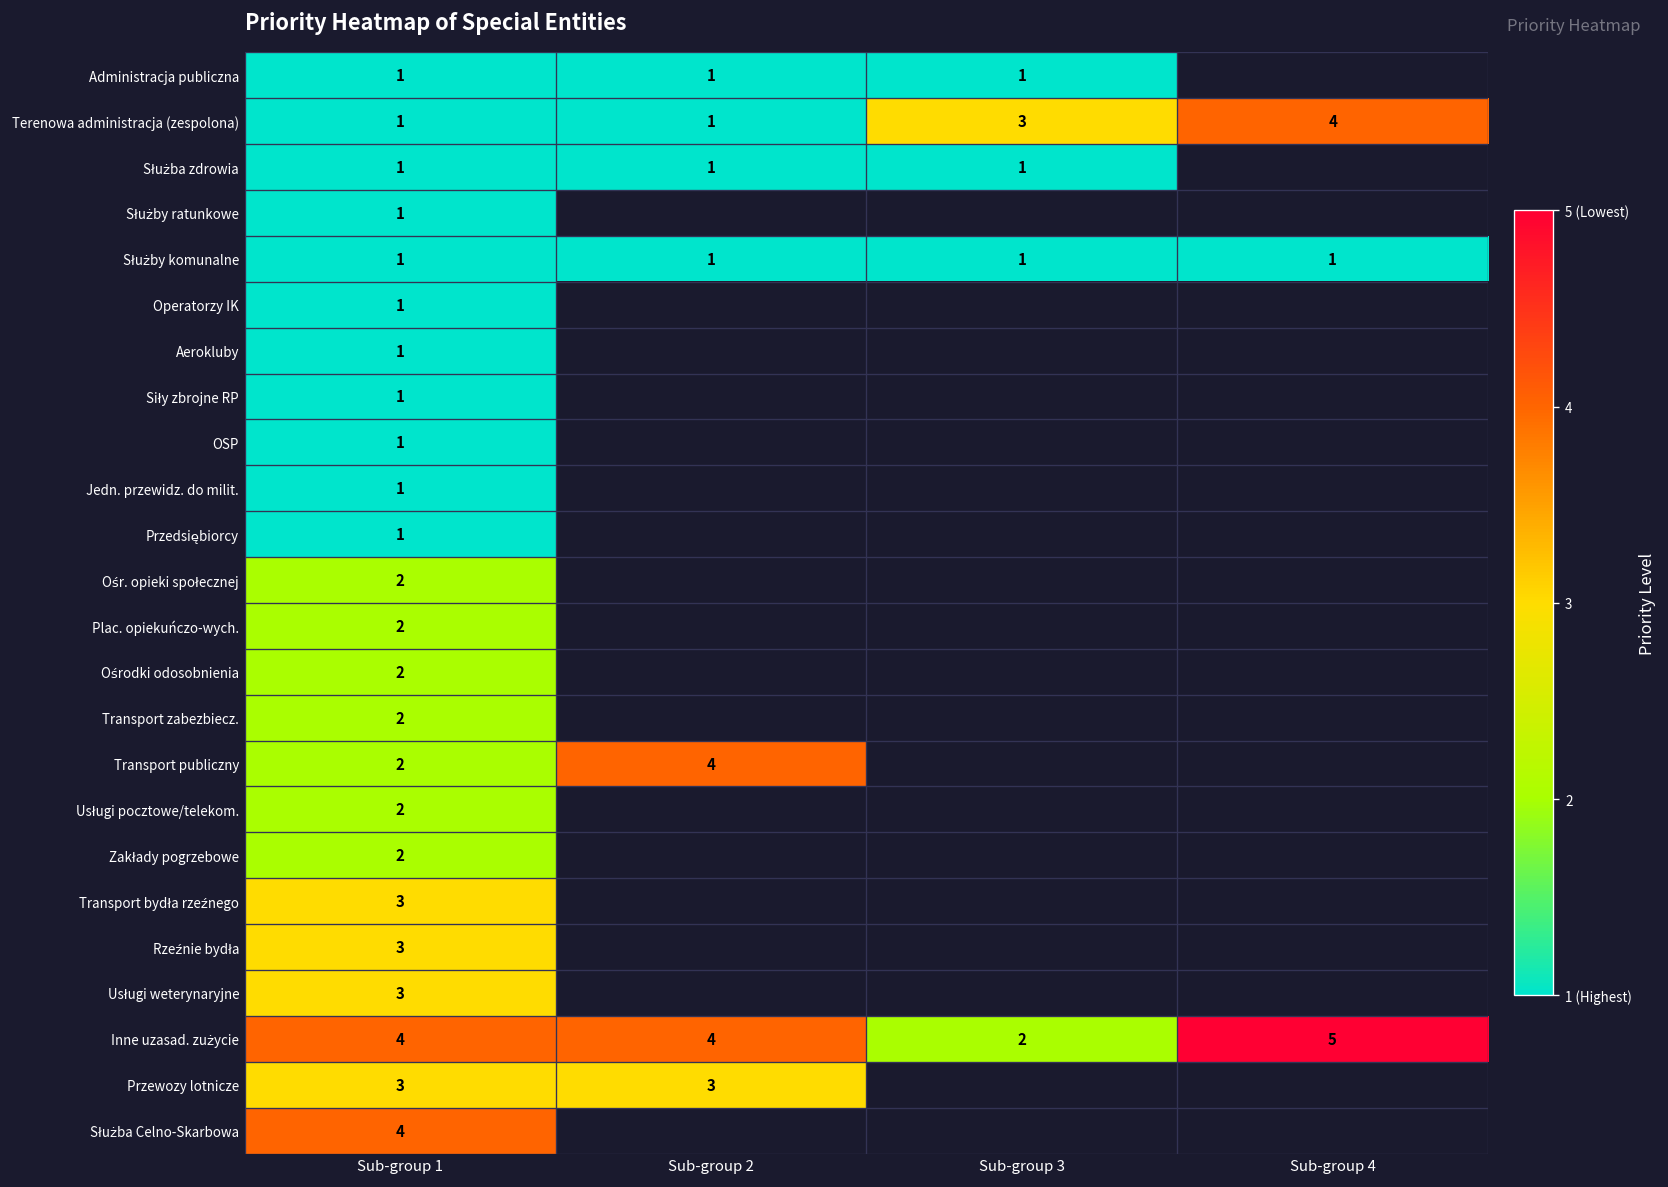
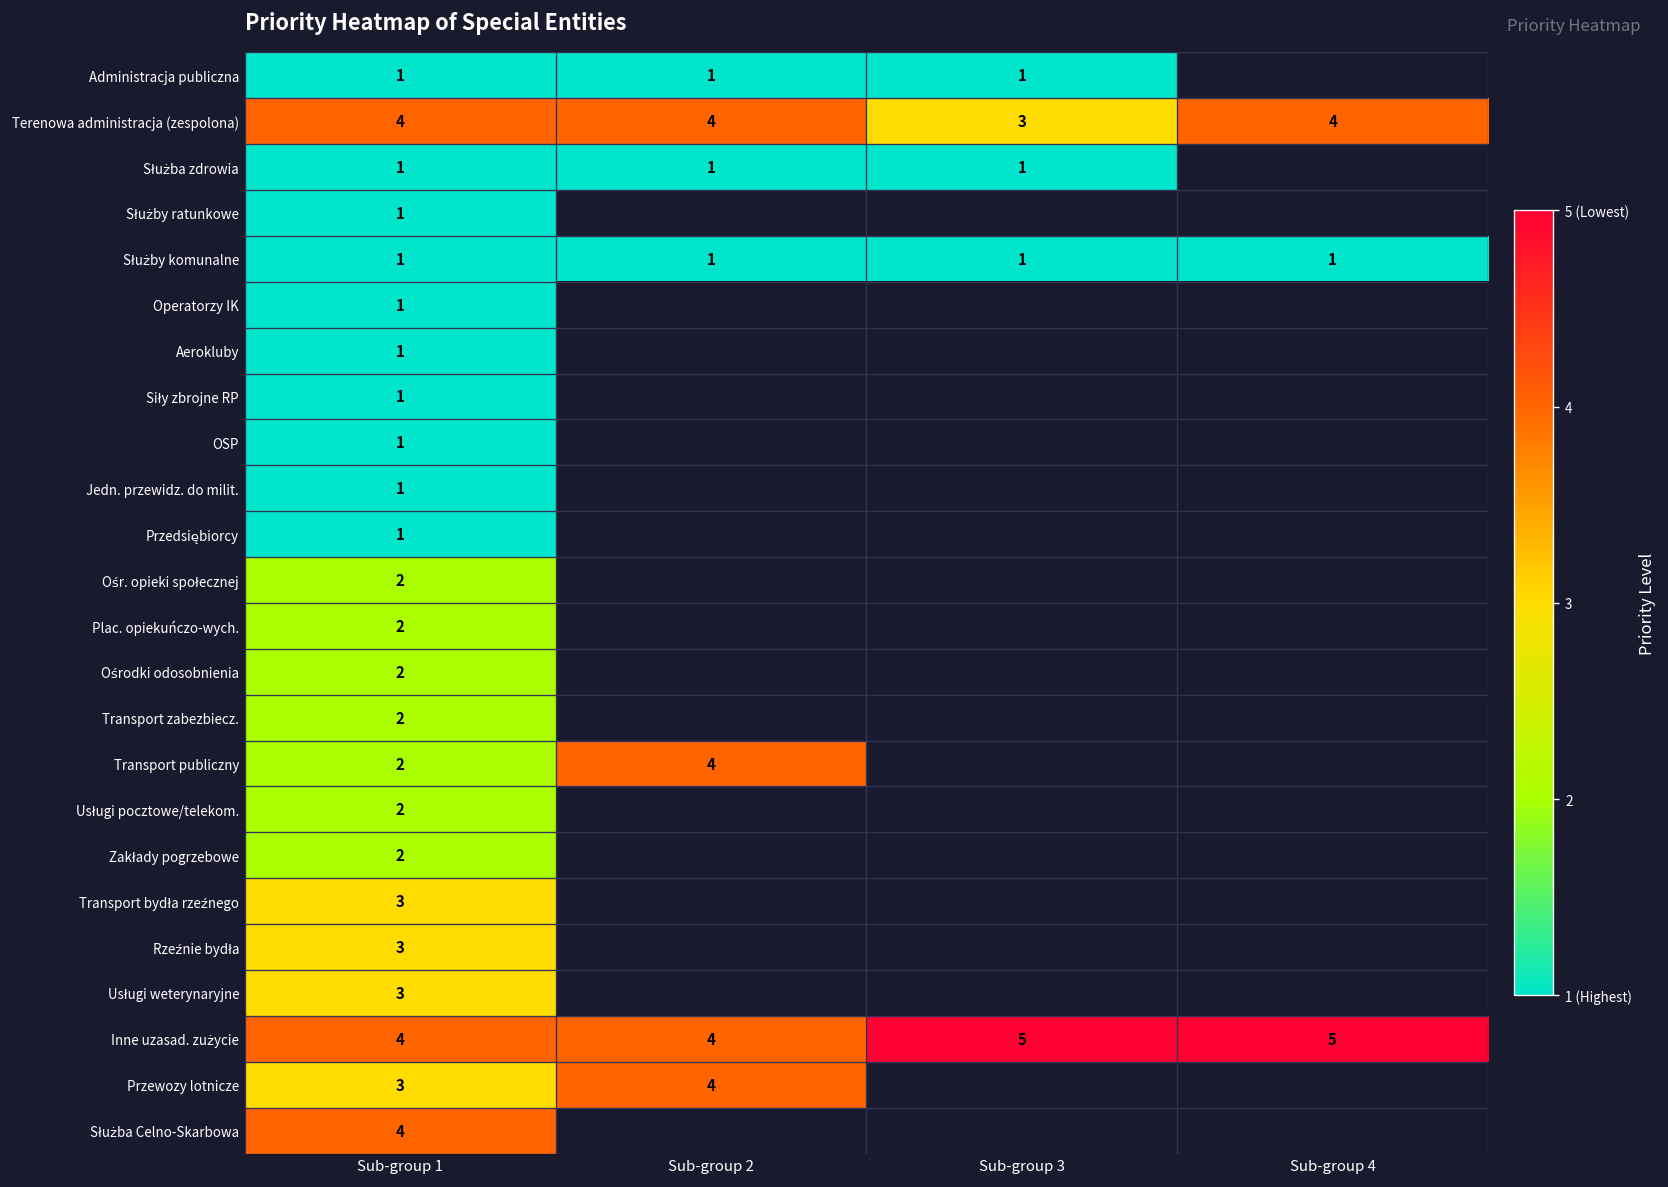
  {
    "Administracja publiczna": {
      "Sub-group 1": 1,
      "Sub-group 2": 1,
      "Sub-group 3": 1
    },
    "Terenowa administracja (zespolona)": {
-     "Sub-group 1": 1,
-     "Sub-group 2": 1,
+     "Sub-group 1": 4,
+     "Sub-group 2": 4,
      "Sub-group 3": 3,
      "Sub-group 4": 4
    },
    "Służba zdrowia": {
      "Sub-group 1": 1,
      "Sub-group 2": 1,
      "Sub-group 3": 1
    },
    "Służby ratunkowe": {
      "Sub-group 1": 1
    },
    "Służby komunalne": {
      "Sub-group 1": 1,
      "Sub-group 2": 1,
      "Sub-group 3": 1,
      "Sub-group 4": 1
    },
    "Operatorzy IK": {
      "Sub-group 1": 1
    },
    "Aerokluby": {
      "Sub-group 1": 1
    },
    "Siły zbrojne RP": {
      "Sub-group 1": 1
    },
    "OSP": {
      "Sub-group 1": 1
    },
    "Jedn. przewidz. do milit.": {
      "Sub-group 1": 1
    },
    "Przedsiębiorcy": {
      "Sub-group 1": 1
    },
    "Ośr. opieki społecznej": {
      "Sub-group 1": 2
    },
    "Plac. opiekuńczo-wych.": {
      "Sub-group 1": 2
    },
    "Ośrodki odosobnienia": {
      "Sub-group 1": 2
    },
    "Transport zabezbiecz.": {
      "Sub-group 1": 2
    },
    "Transport publiczny": {
      "Sub-group 1": 2,
      "Sub-group 2": 4
    },
    "Usługi pocztowe/telekom.": {
      "Sub-group 1": 2
    },
    "Zakłady pogrzebowe": {
      "Sub-group 1": 2
    },
    "Transport bydła rzeźnego": {
      "Sub-group 1": 3
    },
    "Rzeźnie bydła": {
      "Sub-group 1": 3
    },
    "Usługi weterynaryjne": {
      "Sub-group 1": 3
    },
    "Inne uzasad. zużycie": {
      "Sub-group 1": 4,
      "Sub-group 2": 4,
-     "Sub-group 3": 2,
+     "Sub-group 3": 5,
      "Sub-group 4": 5
    },
    "Przewozy lotnicze": {
      "Sub-group 1": 3,
-     "Sub-group 2": 3
+     "Sub-group 2": 4
    },
    "Służba Celno-Skarbowa": {
      "Sub-group 1": 4
    }
  }
